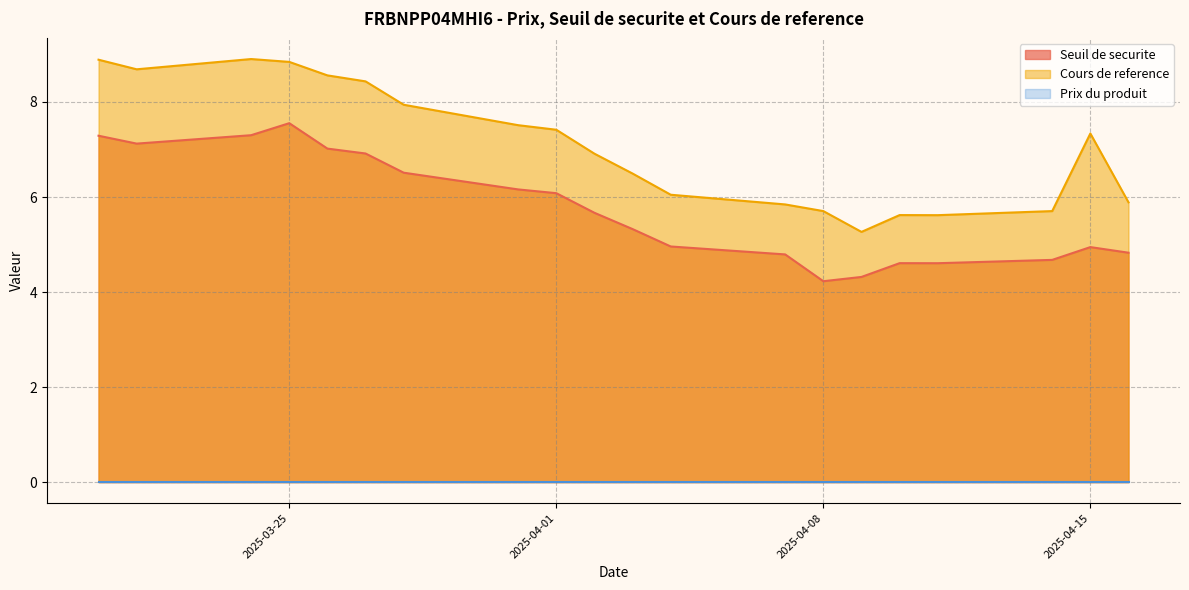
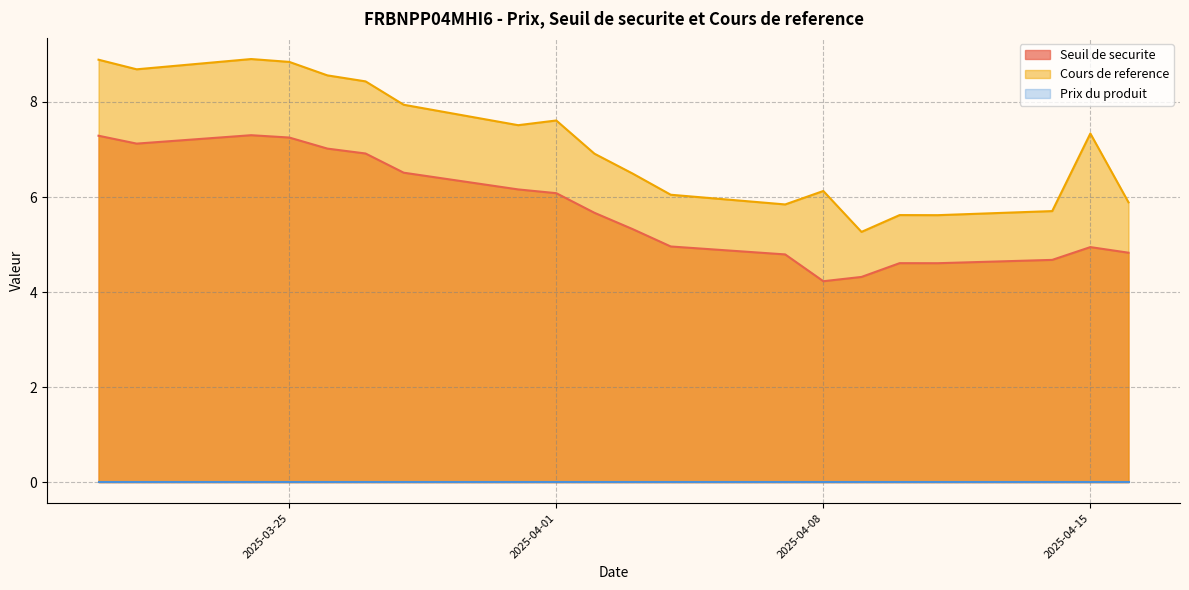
  {
    "Seuil de securite": {
-     "2025-03-25": 7.6,
+     "2025-03-25": 7.3,
      "2025-04-01": 6.1,
      "2025-04-08": 4.2,
      "2025-04-15": 4.9
    },
    "Cours de reference": {
      "2025-03-25": 8.8,
-     "2025-04-01": 7.4,
-     "2025-04-08": 5.7,
+     "2025-04-01": 7.6,
+     "2025-04-08": 6.1,
      "2025-04-15": 7.3
    },
    "Prix du produit": {
      "2025-03-25": 0.0,
      "2025-04-01": 0.0,
      "2025-04-08": 0.0,
      "2025-04-15": 0.0
    }
  }
